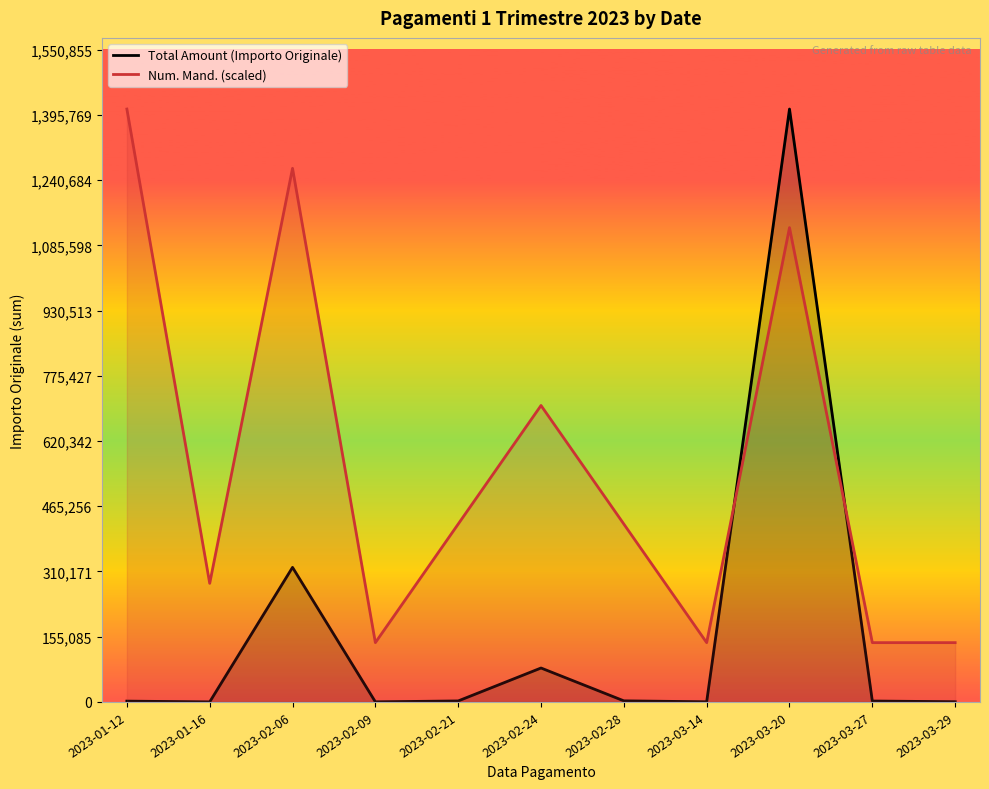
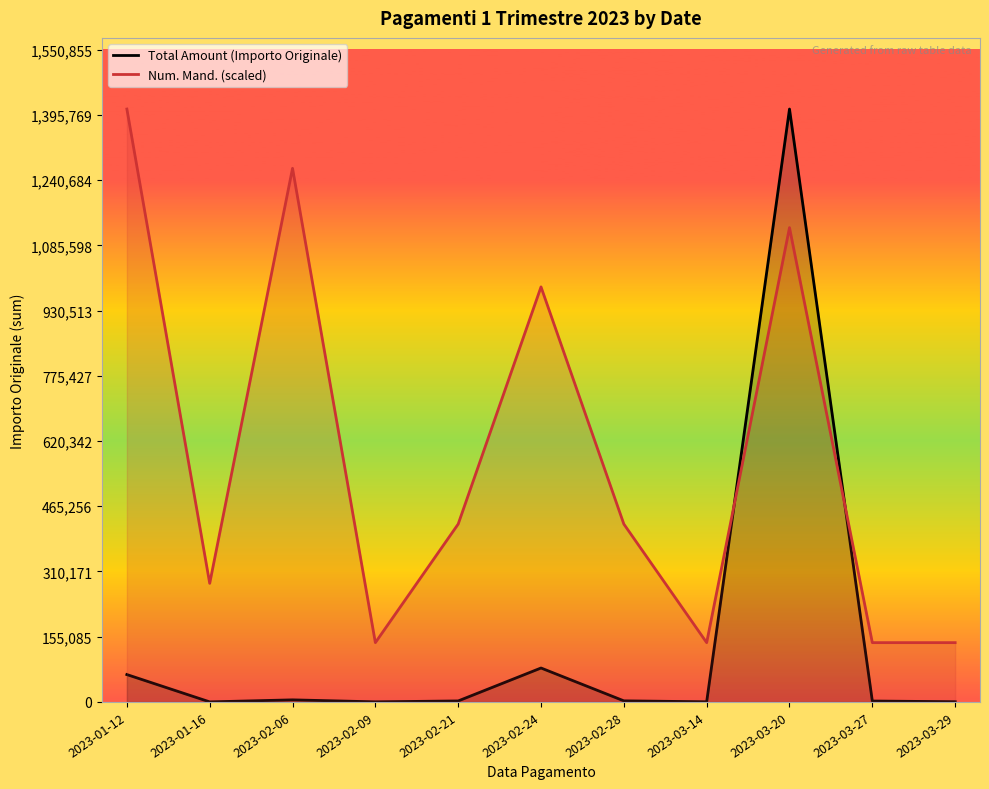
  {
    "Total Amount (Importo Originale)": {
-     "2023-01-12": "0",
+     "2023-01-12": "70,000",
      "2023-01-16": "0",
-     "2023-02-06": "320,000",
+     "2023-02-06": "0",
      "2023-02-09": "0",
      "2023-02-21": "0",
      "2023-02-24": "80,000",
      "2023-02-28": "0",
      "2023-03-14": "0",
      "2023-03-20": "1,410,000",
      "2023-03-27": "0",
      "2023-03-29": "0"
    },
    "Num. Mand. (scaled)": {
      "2023-01-12": "1,410,000",
      "2023-01-16": "280,000",
      "2023-02-06": "1,270,000",
      "2023-02-09": "140,000",
      "2023-02-21": "420,000",
-     "2023-02-24": "700,000",
+     "2023-02-24": "990,000",
      "2023-02-28": "420,000",
      "2023-03-14": "140,000",
      "2023-03-20": "1,130,000",
      "2023-03-27": "140,000",
      "2023-03-29": "140,000"
    }
  }
